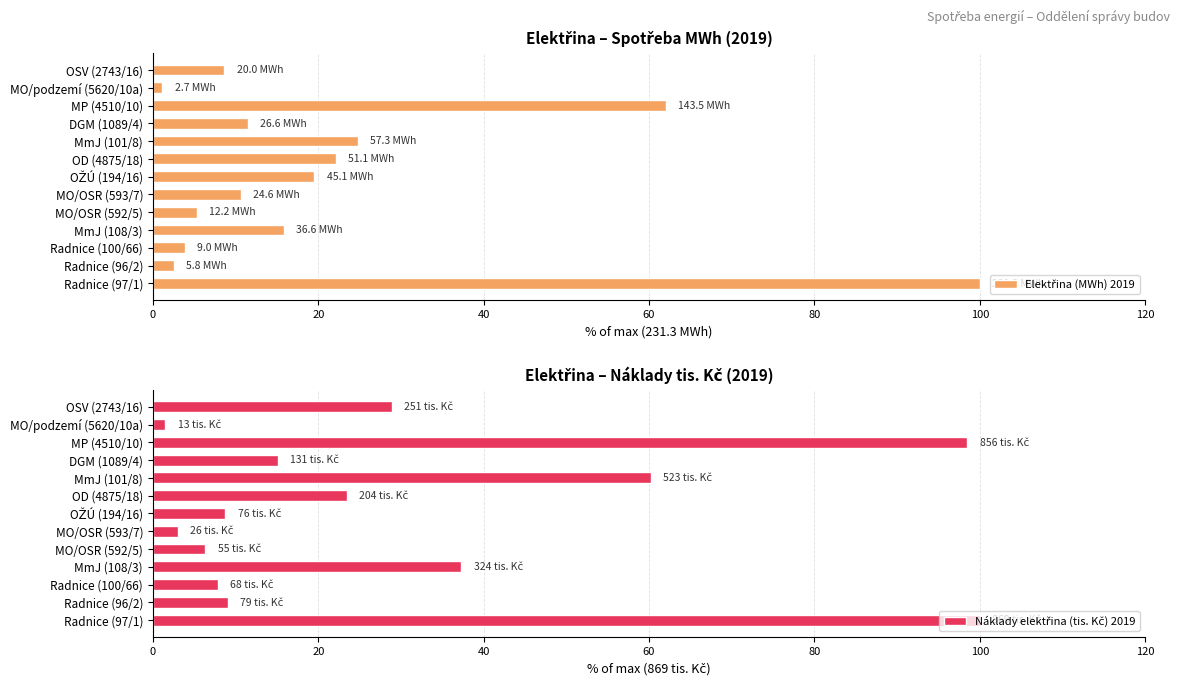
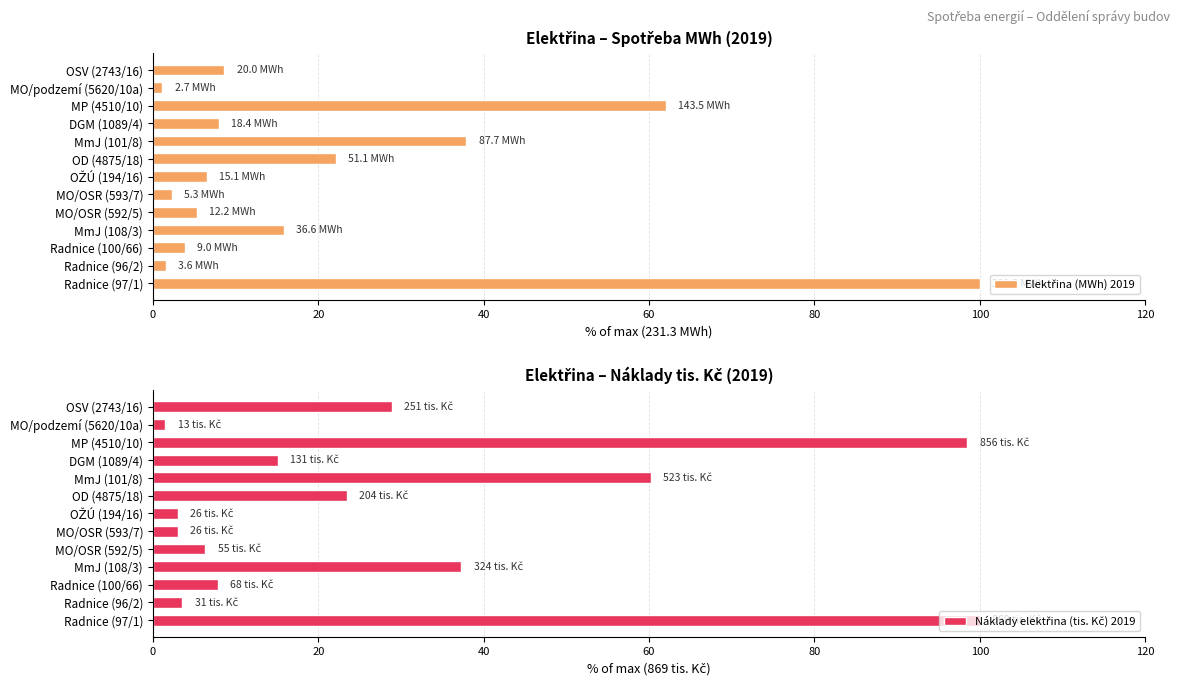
  {
    "Elektřina – Spotřeba MWh (2019)": {
-     "DGM (1089/4)": 26.6,
-     "MmJ (101/8)": 57.3,
-     "OŽÚ (194/16)": 45.1,
-     "MO/OSR (593/7)": 24.6,
+     "DGM (1089/4)": 18.4,
+     "MmJ (101/8)": 87.7,
+     "OŽÚ (194/16)": 15.1,
+     "MO/OSR (593/7)": 5.3,
      "MO/OSR (592/5)": 5.3,
-     "Radnice (96/2)": 5.8
+     "Radnice (96/2)": 3.6
    },
    "Elektřina – Náklady tis. Kč (2019)": {
-     "OŽÚ (194/16)": 76,
-     "Radnice (96/2)": 79
+     "OŽÚ (194/16)": 26,
+     "Radnice (96/2)": 31
    }
  }
